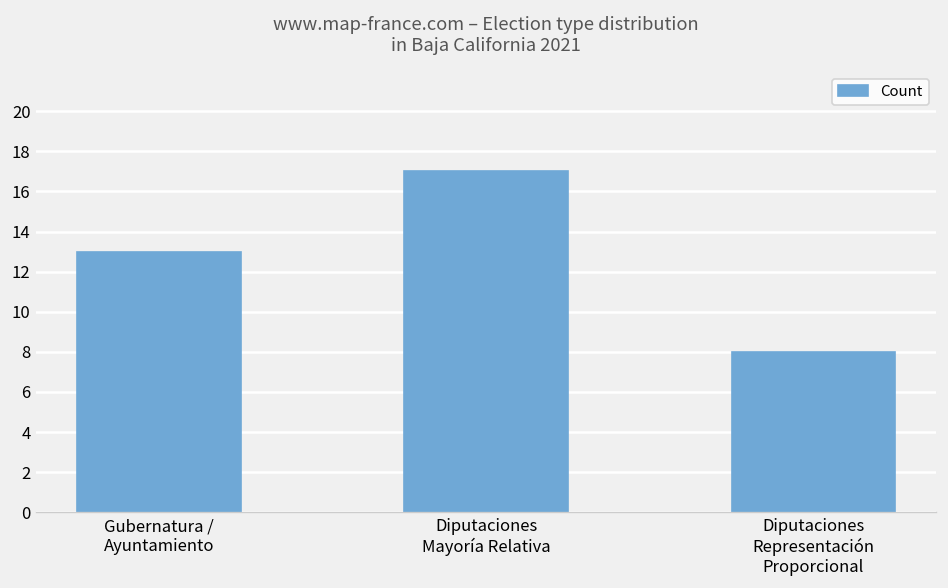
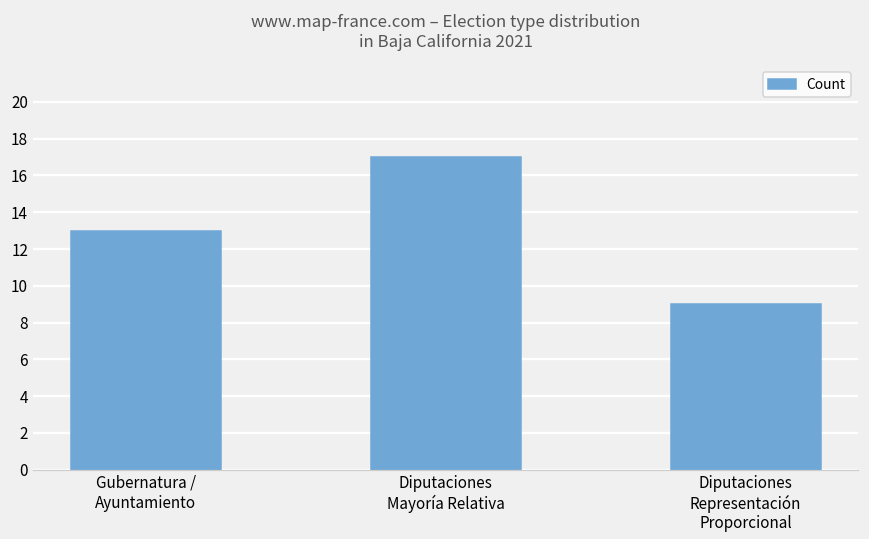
  {
    "Gubernatura / Ayuntamiento": 13,
    "Diputaciones Mayoría Relativa": 17,
-   "Diputaciones Representación Proporcional": 8
+   "Diputaciones Representación Proporcional": 9
  }
